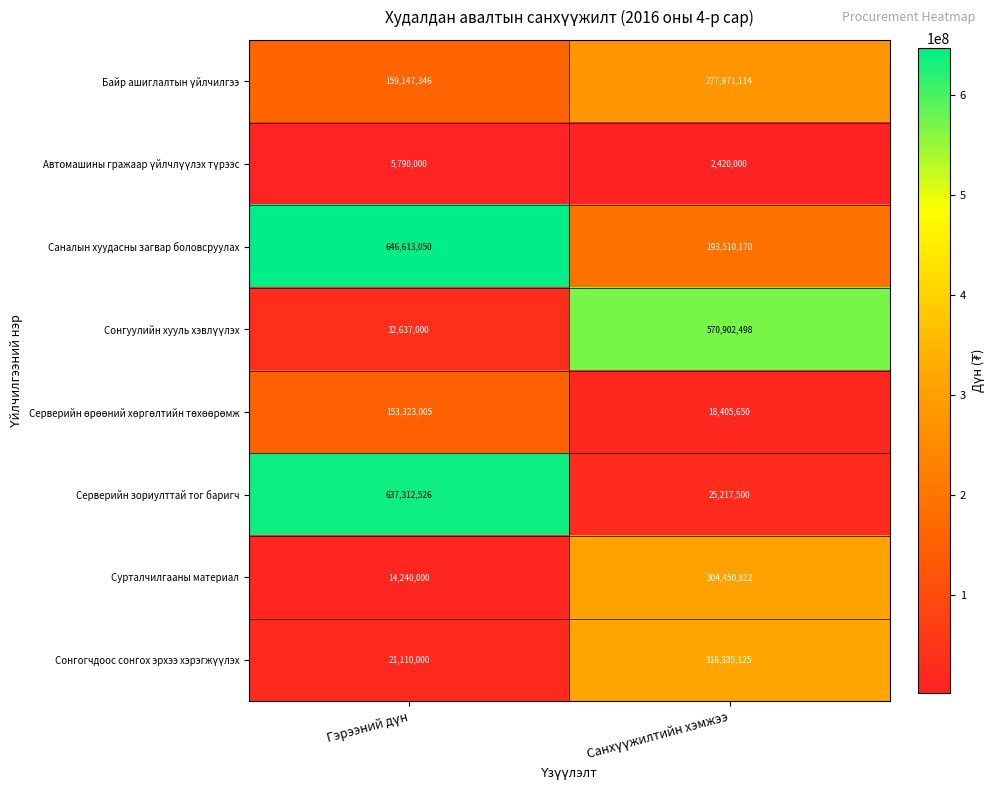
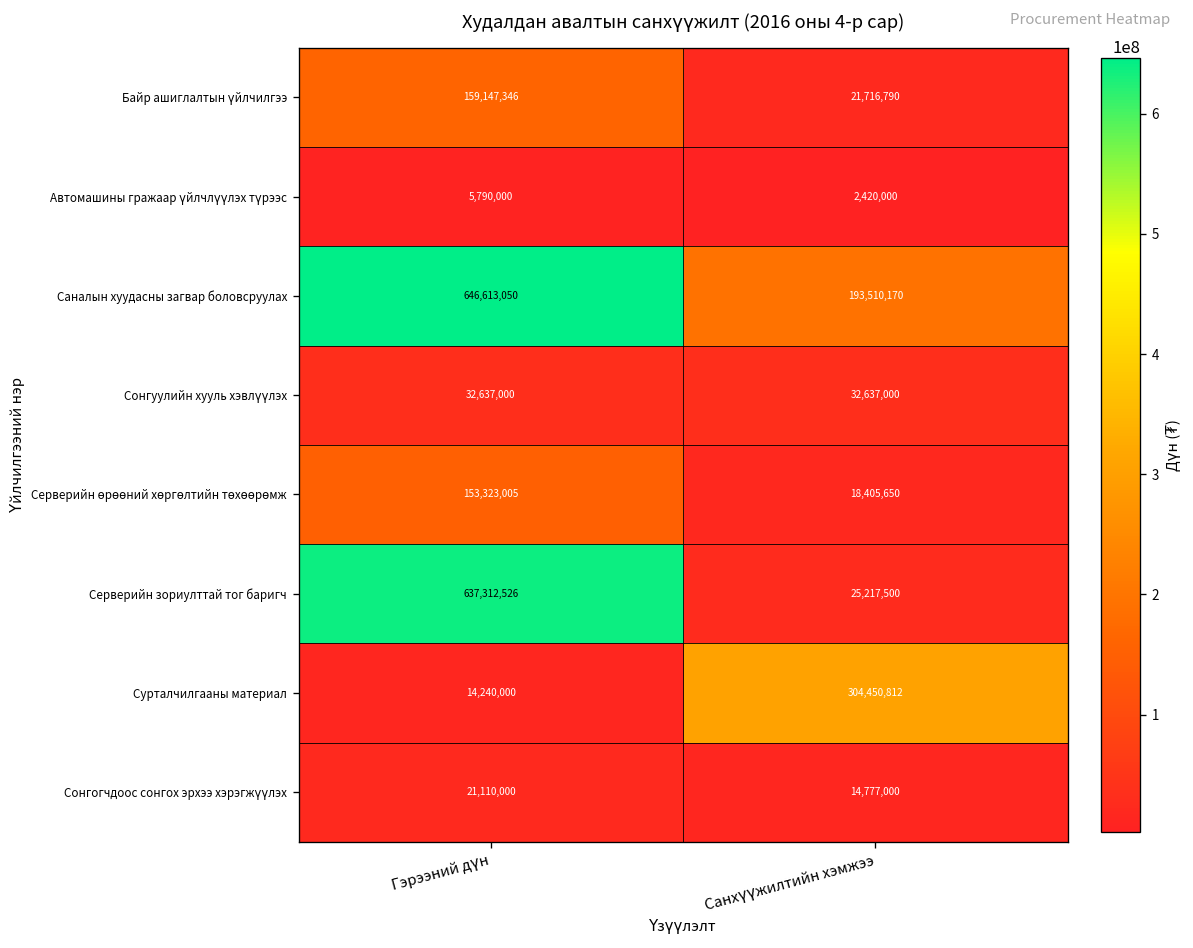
  {
    "Байр ашиглалтын үйлчилгээ": {
      "Гэрээний дүн": "159,147,346",
-     "Санхүүжилтийн хэмжээ": "277,971,114"
+     "Санхүүжилтийн хэмжээ": "21,716,790"
    },
    "Автомашины гражаар үйлчлүүлэх түрээс": {
      "Гэрээний дүн": "5,790,000",
      "Санхүүжилтийн хэмжээ": "2,420,000"
    },
    "Саналын хуудасны загвар боловсруулах": {
      "Гэрээний дүн": "646,613,050",
      "Санхүүжилтийн хэмжээ": "193,510,170"
    },
    "Сонгуулийн хууль хэвлүүлэх": {
      "Гэрээний дүн": "32,637,000",
-     "Санхүүжилтийн хэмжээ": "570,902,498"
+     "Санхүүжилтийн хэмжээ": "32,637,000"
    },
    "Серверийн өрөөний хөргөлтийн төхөөрөмж": {
      "Гэрээний дүн": "153,323,005",
      "Санхүүжилтийн хэмжээ": "18,405,650"
    },
    "Серверийн зориулттай тог баригч": {
      "Гэрээний дүн": "637,312,526",
      "Санхүүжилтийн хэмжээ": "25,217,500"
    },
    "Сурталчилгааны материал": {
      "Гэрээний дүн": "14,240,000",
      "Санхүүжилтийн хэмжээ": "304,450,812"
    },
    "Сонгогчдоос сонгох эрхээ хэрэгжүүлэх": {
      "Гэрээний дүн": "21,110,000",
-     "Санхүүжилтийн хэмжээ": "316,335,125"
+     "Санхүүжилтийн хэмжээ": "14,777,000"
    }
  }
